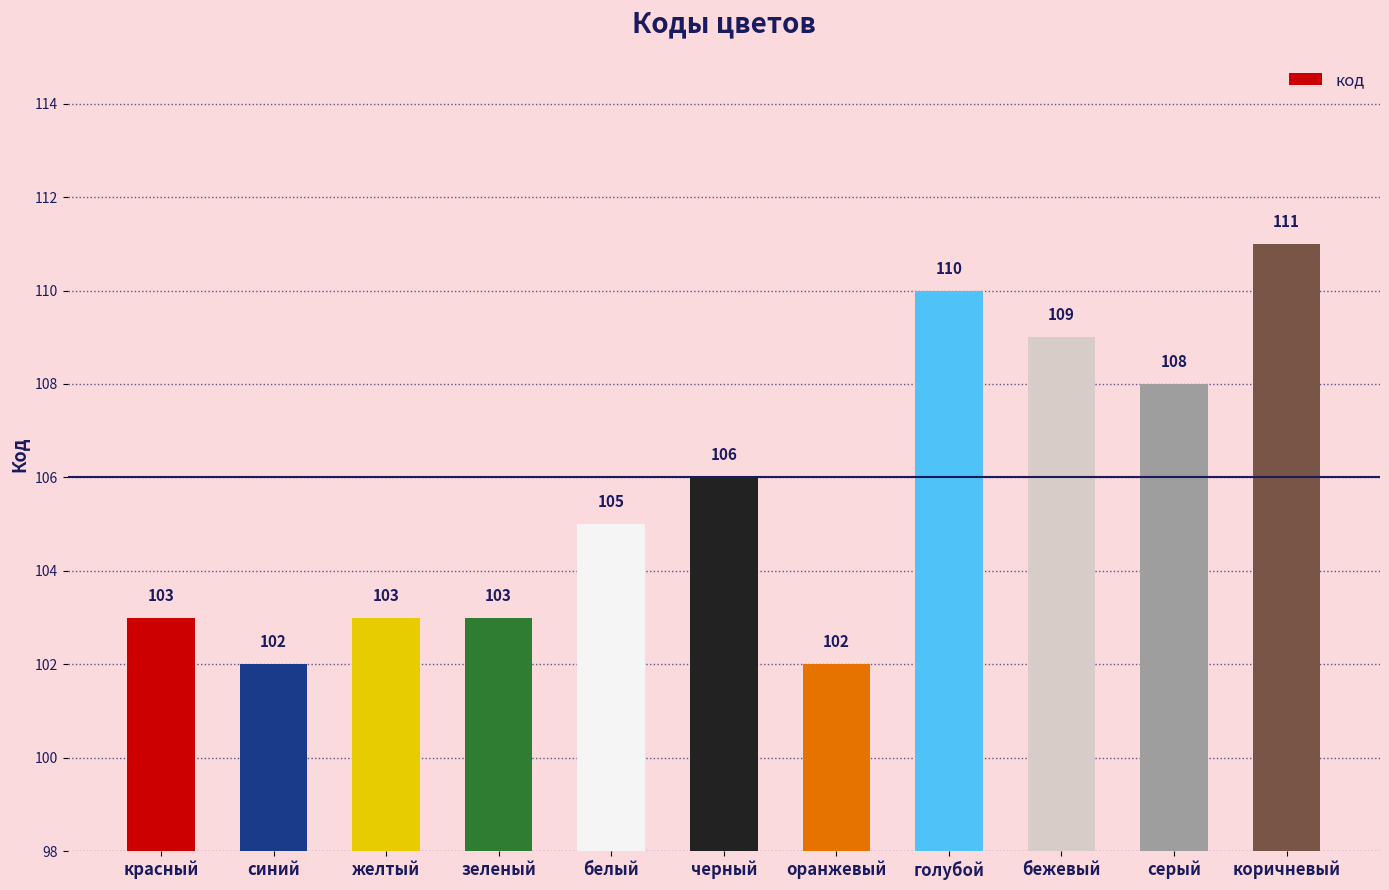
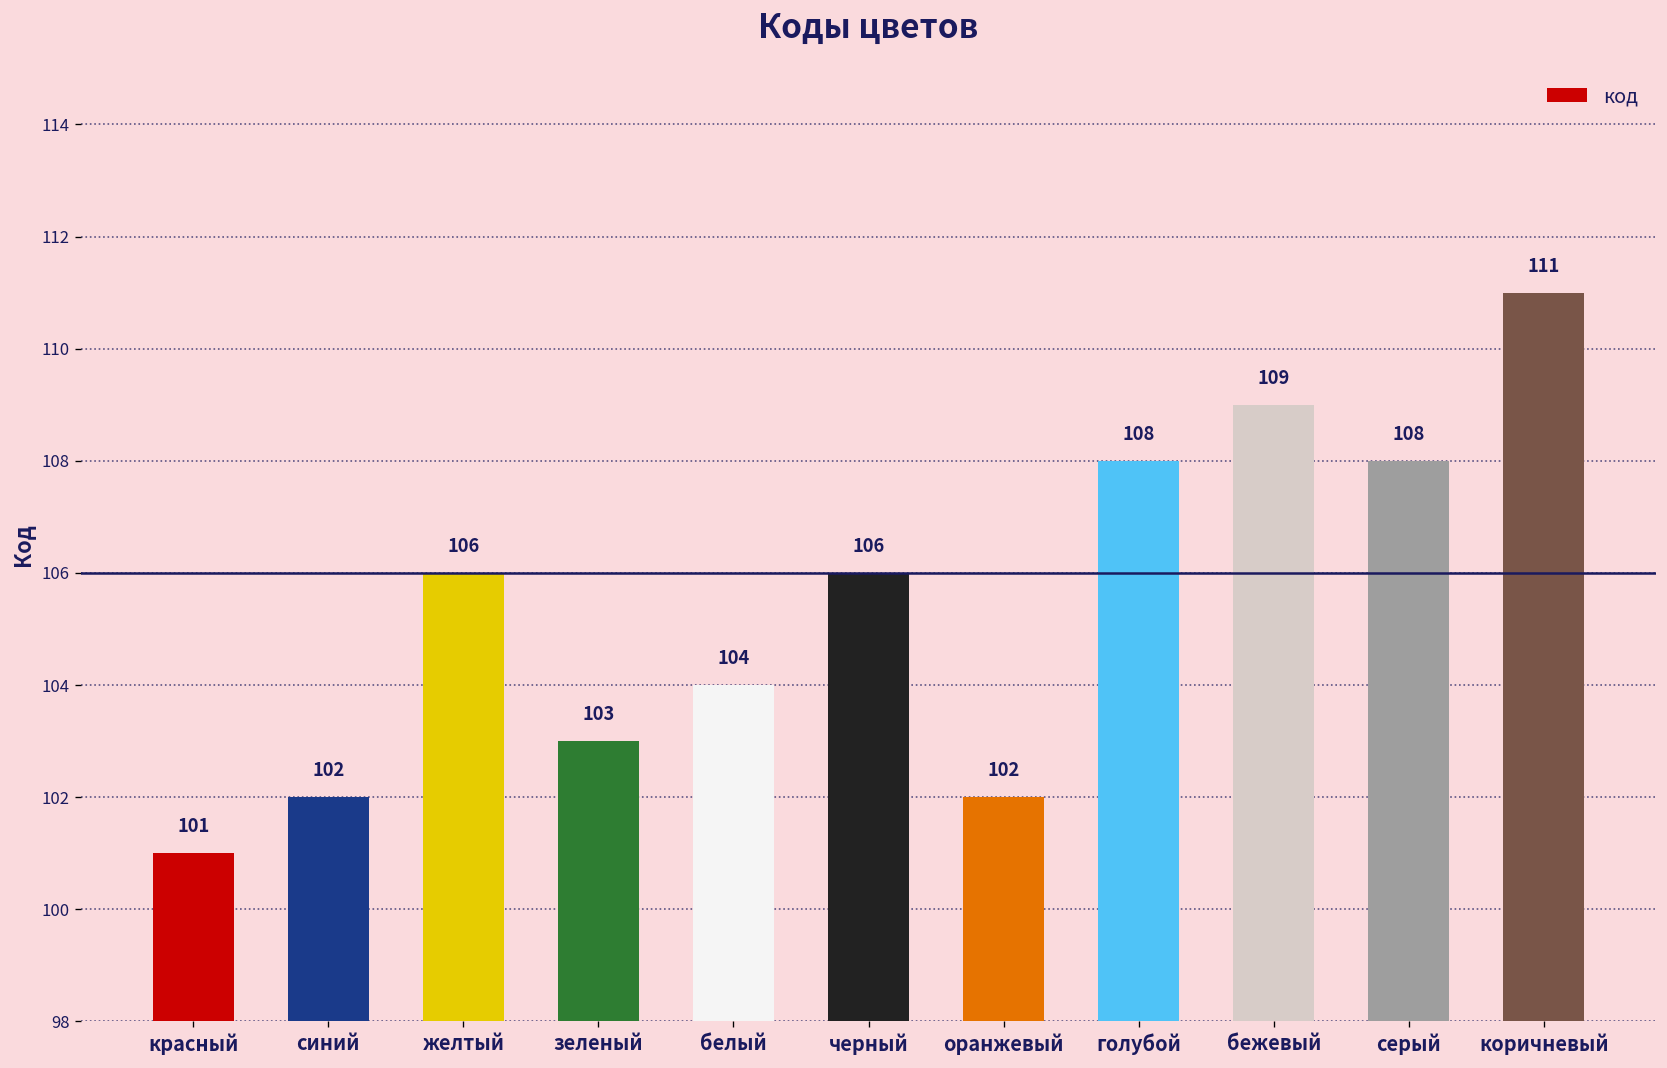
  {
-   "красный": 103,
+   "красный": 101,
    "синий": 102,
-   "желтый": 103,
+   "желтый": 106,
    "зеленый": 103,
-   "белый": 105,
+   "белый": 104,
    "черный": 106,
    "оранжевый": 102,
-   "голубой": 110,
+   "голубой": 108,
    "бежевый": 109,
    "серый": 108,
    "коричневый": 111
  }
